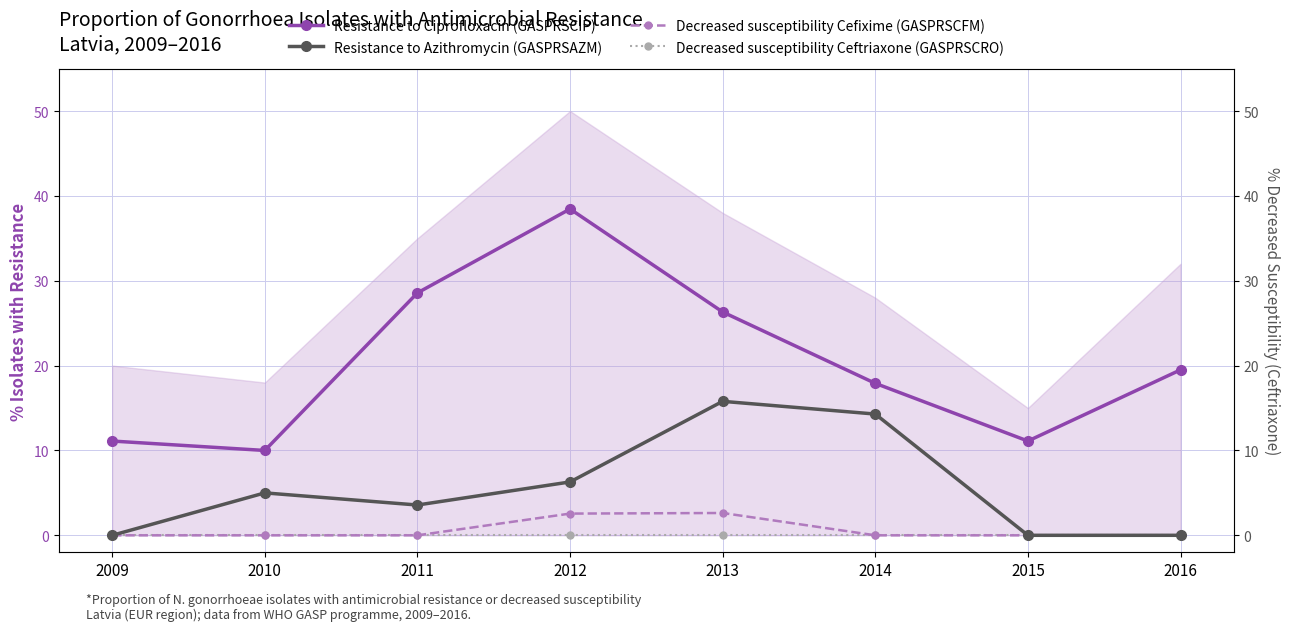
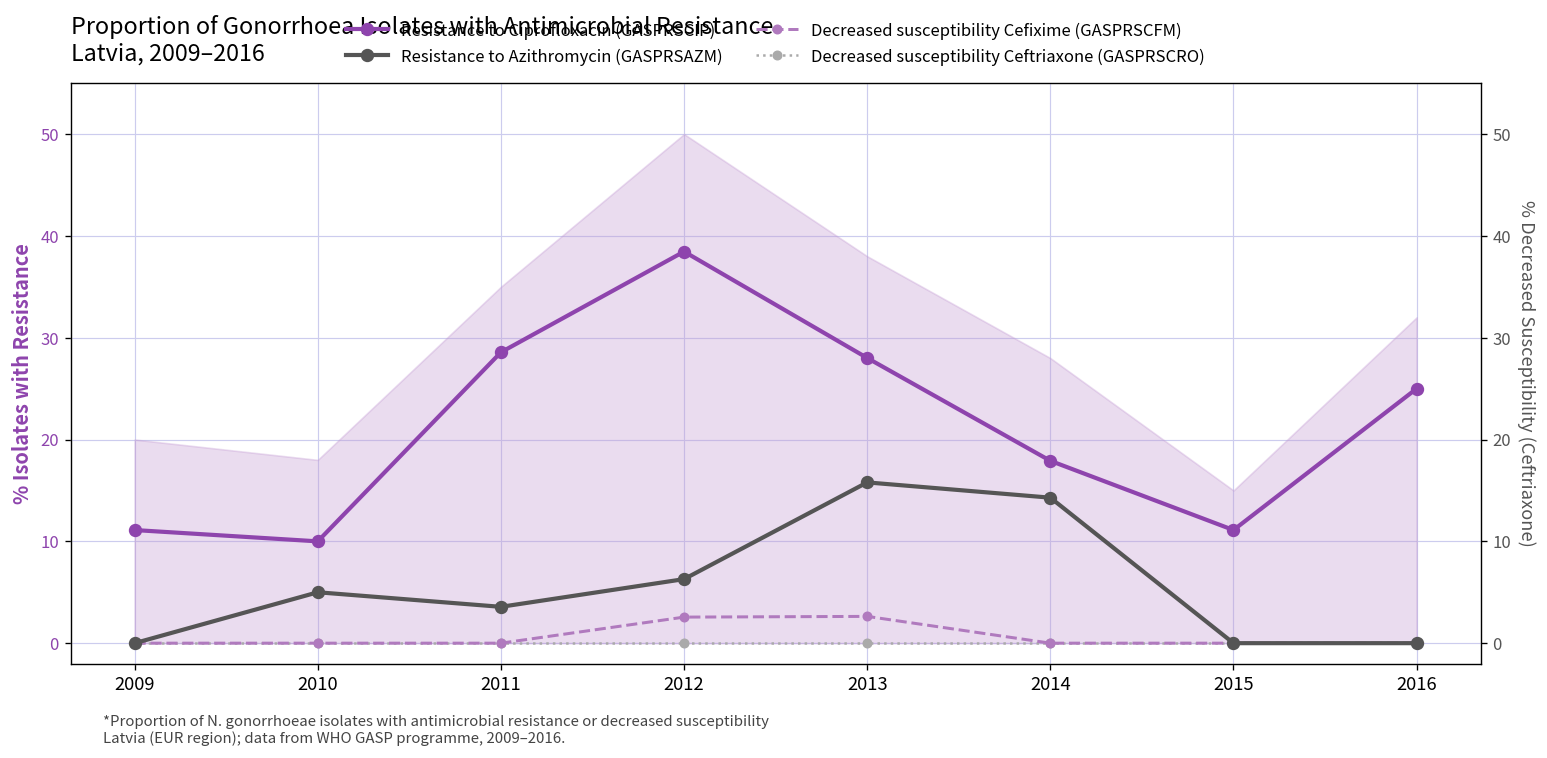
  {
    "Resistance to Ciprofloxacin (GASPRSCIP)": {
      "2009": 11,
      "2010": 10,
      "2011": 29,
      "2012": 38,
-     "2013": 26,
+     "2013": 28,
      "2014": 18,
      "2015": 11,
-     "2016": 20
+     "2016": 25
    },
    "Resistance to Azithromycin (GASPRSAZM)": {
      "2010": 5,
      "2011": 4,
      "2012": 6,
      "2013": 16,
      "2014": 14
    }
  }
